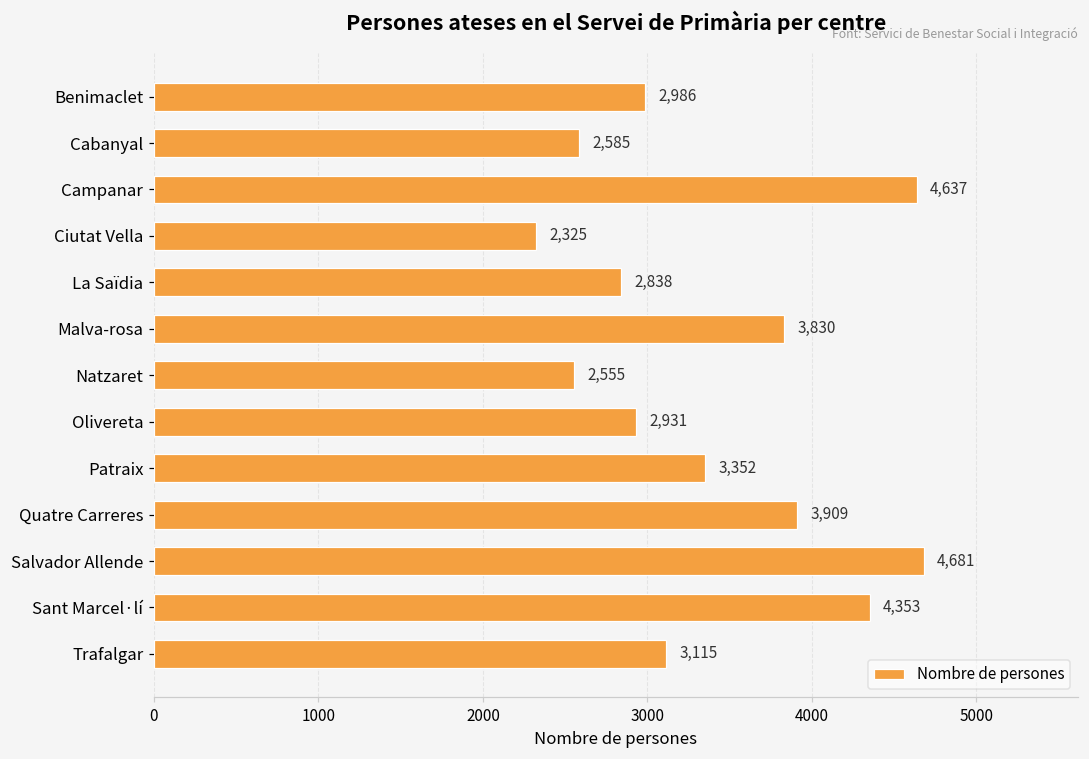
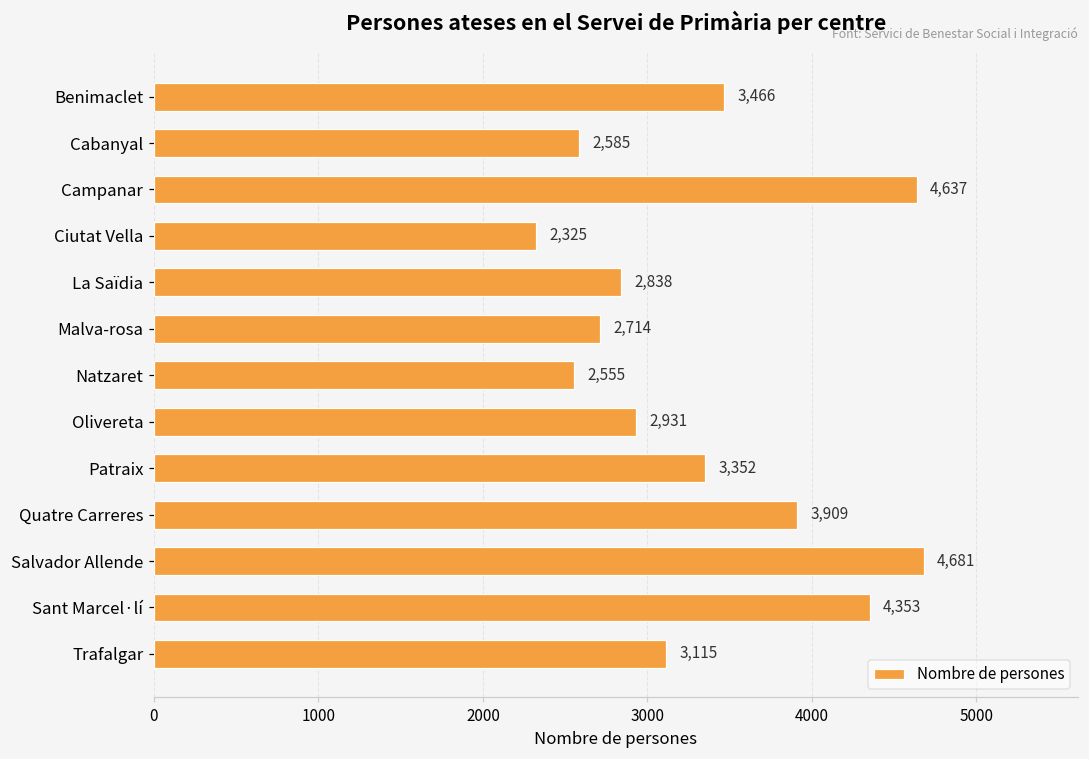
  {
-   "Benimaclet": "2,986",
+   "Benimaclet": "3,466",
    "Cabanyal": "2,585",
    "Campanar": "4,637",
    "Ciutat Vella": "2,325",
    "La Saïdia": "2,838",
-   "Malva-rosa": "3,830",
+   "Malva-rosa": "2,714",
    "Natzaret": "2,555",
    "Olivereta": "2,931",
    "Patraix": "3,352",
    "Quatre Carreres": "3,909",
    "Salvador Allende": "4,681",
    "Sant Marcel·lí": "4,353",
    "Trafalgar": "3,115"
  }
